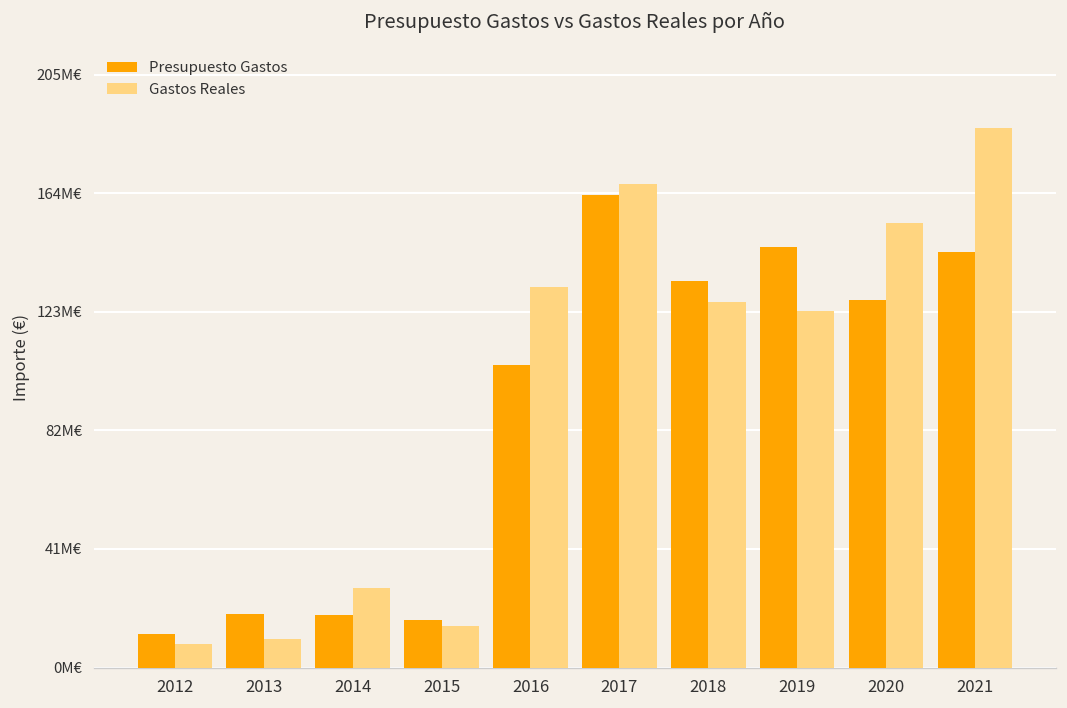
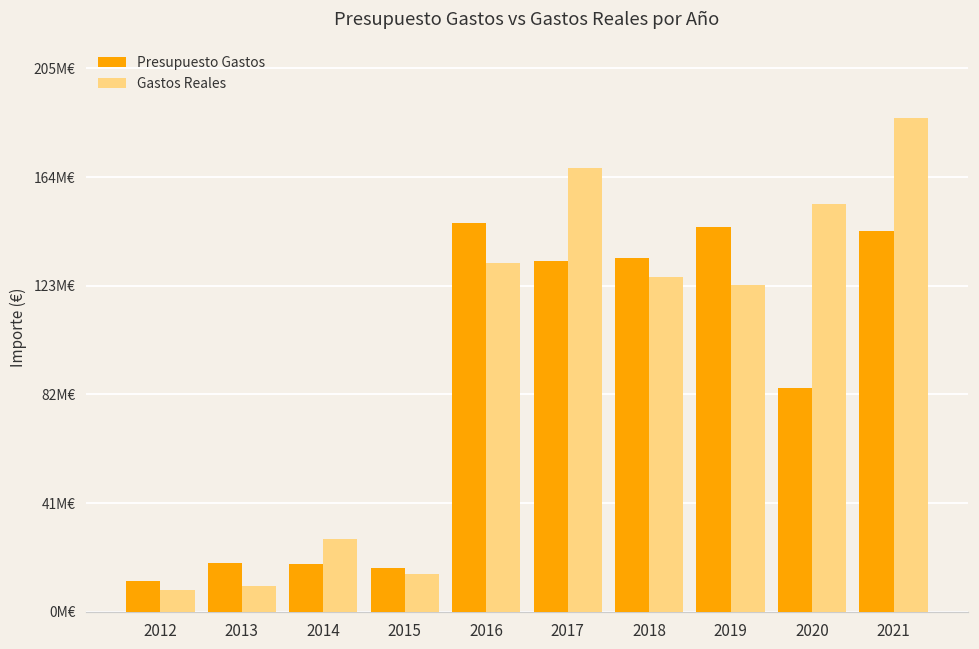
  {
    "Presupuesto Gastos": {
      "2012": "12M€",
      "2013": "18M€",
      "2014": "18M€",
      "2015": "16M€",
-     "2016": "104M€",
-     "2017": "163M€",
+     "2016": "146M€",
+     "2017": "132M€",
      "2018": "133M€",
      "2019": "145M€",
-     "2020": "127M€",
+     "2020": "84M€",
      "2021": "143M€"
    },
    "Gastos Reales": {
      "2012": "8M€",
      "2013": "10M€",
      "2014": "27M€",
      "2015": "14M€",
      "2016": "131M€",
      "2017": "167M€",
      "2018": "126M€",
      "2019": "123M€",
      "2020": "154M€",
      "2021": "186M€"
    }
  }
